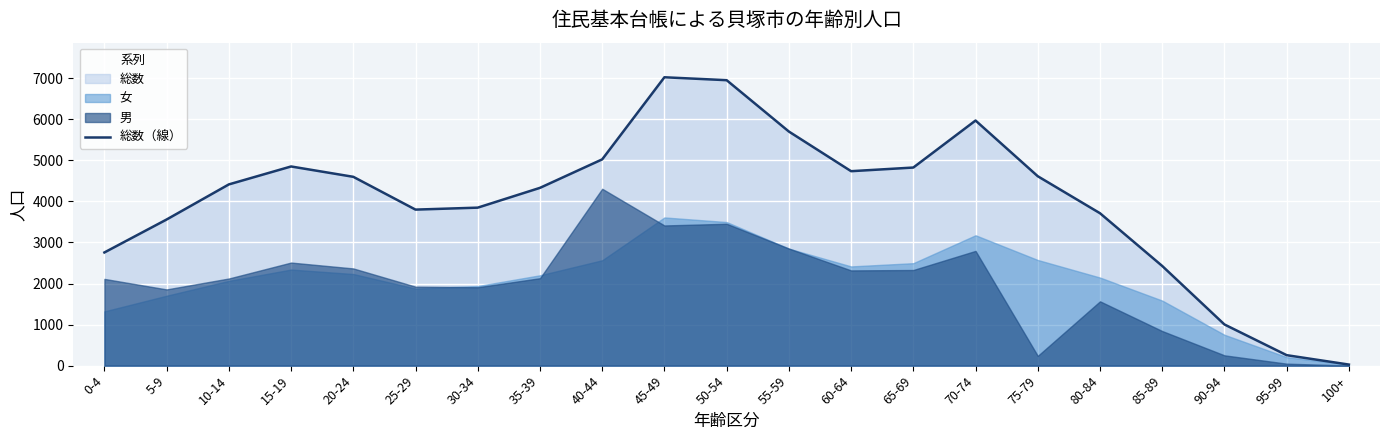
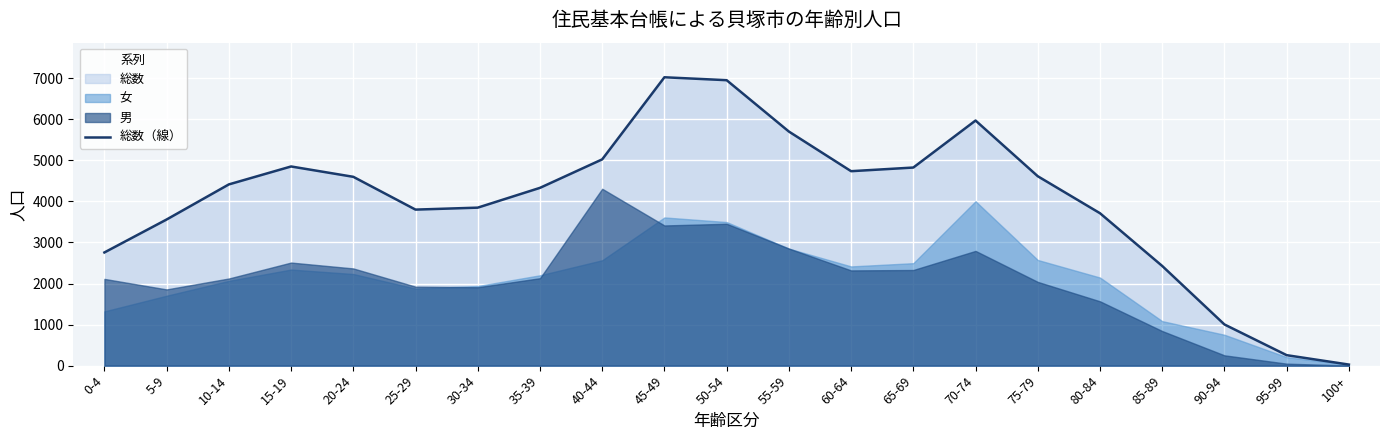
  {
    "総数": {
      "0-4": 2800,
      "5-9": 3600,
      "10-14": 4400,
      "15-19": 4900,
      "20-24": 4600,
      "25-29": 3800,
      "30-34": 3800,
      "35-39": 4300,
      "40-44": 5000,
      "45-49": 7000,
      "50-54": 7000,
      "55-59": 5700,
      "60-64": 4700,
      "65-69": 4800,
      "70-74": 6000,
      "75-79": 4600,
      "80-84": 3700,
      "85-89": 2400,
      "90-94": 1000
    },
    "女": {
      "0-4": 1300,
      "5-9": 1700,
      "15-19": 2300,
      "20-24": 2200,
      "35-39": 2200,
      "40-44": 2600,
      "45-49": 3600,
      "60-64": 2400,
      "65-69": 2500,
-     "70-74": 3200,
+     "70-74": 4000,
      "75-79": 2600,
      "80-84": 2100,
-     "85-89": 1600,
+     "85-89": 1100,
      "90-94": 800
    },
    "男": {
      "0-4": 2100,
      "5-9": 1900,
      "15-19": 2500,
      "20-24": 2400,
      "35-39": 2100,
      "40-44": 4300,
      "45-49": 3400,
      "60-64": 2300,
      "65-69": 2300,
      "70-74": 2800,
-     "75-79": 200,
+     "75-79": 2000,
      "80-84": 1600,
      "85-89": 800,
      "90-94": 300
    }
  }
